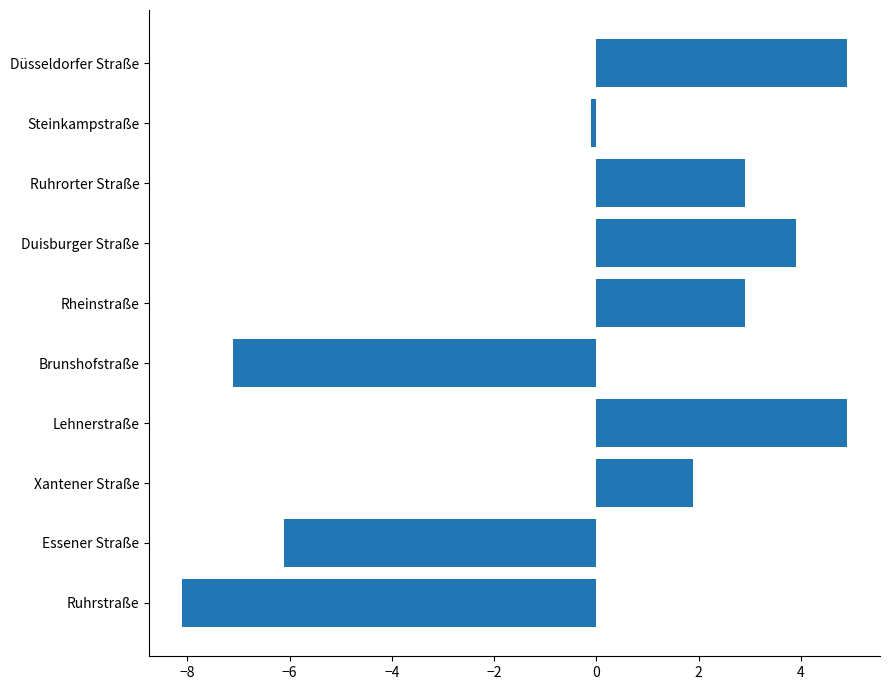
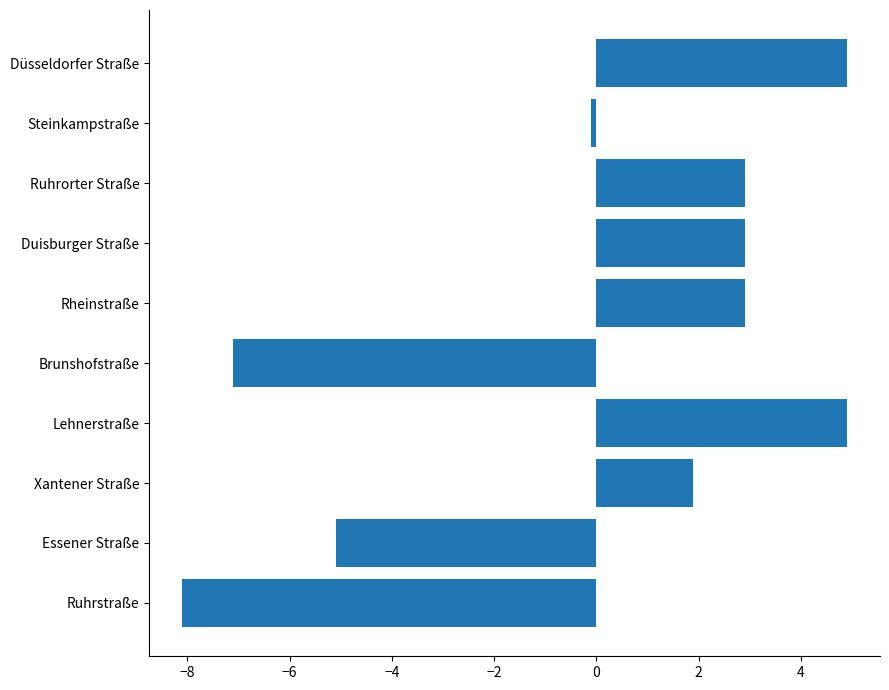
  {
    "Düsseldorfer Straße": 4.9,
    "Steinkampstraße": -0.1,
    "Ruhrorter Straße": 2.9,
-   "Duisburger Straße": 3.9,
+   "Duisburger Straße": 2.9,
    "Rheinstraße": 2.9,
    "Brunshofstraße": -7.1,
    "Lehnerstraße": 4.9,
    "Xantener Straße": 1.9,
-   "Essener Straße": -6.1,
+   "Essener Straße": -5.1,
    "Ruhrstraße": -8.1
  }
